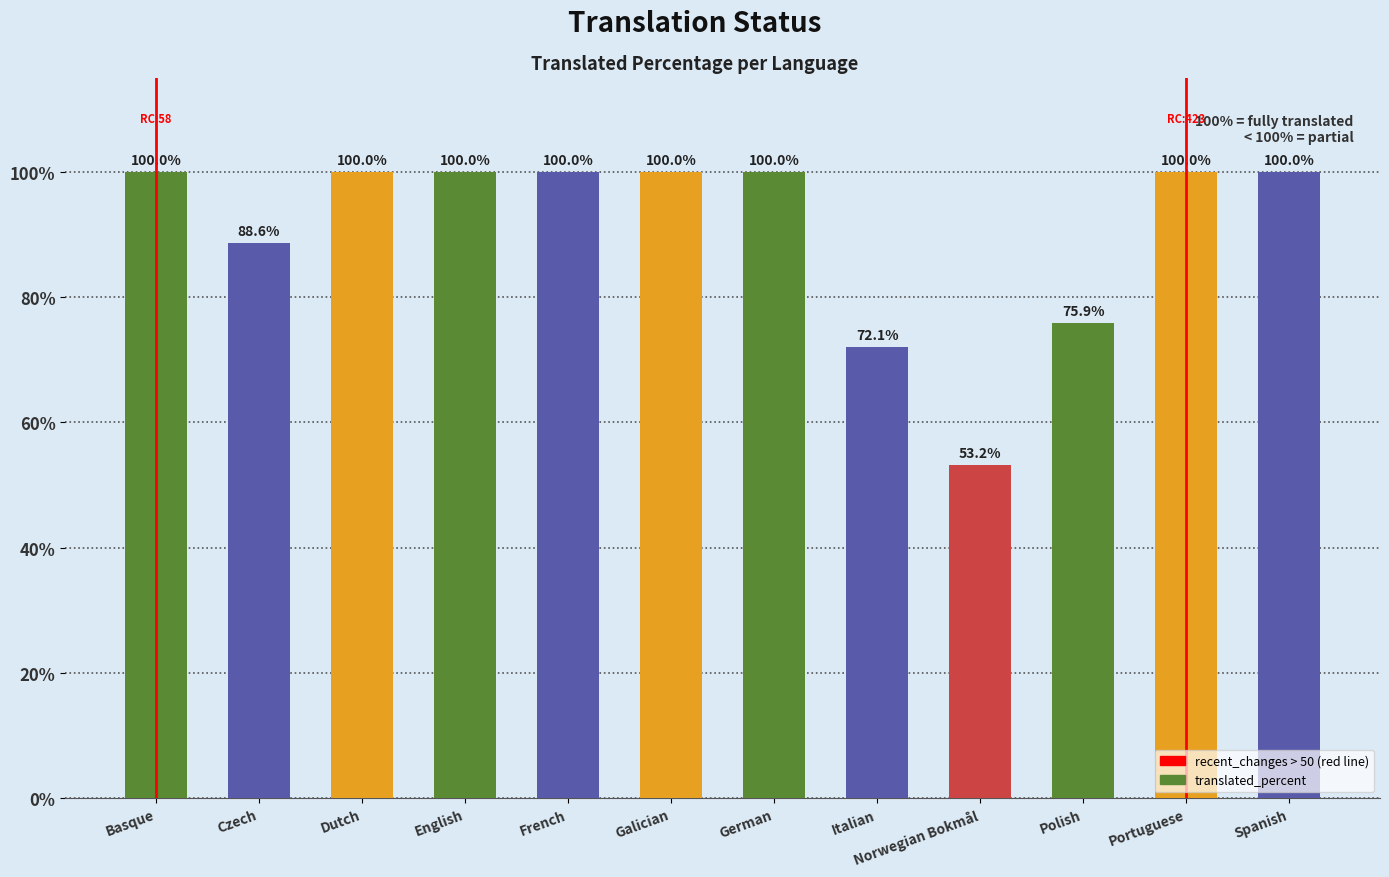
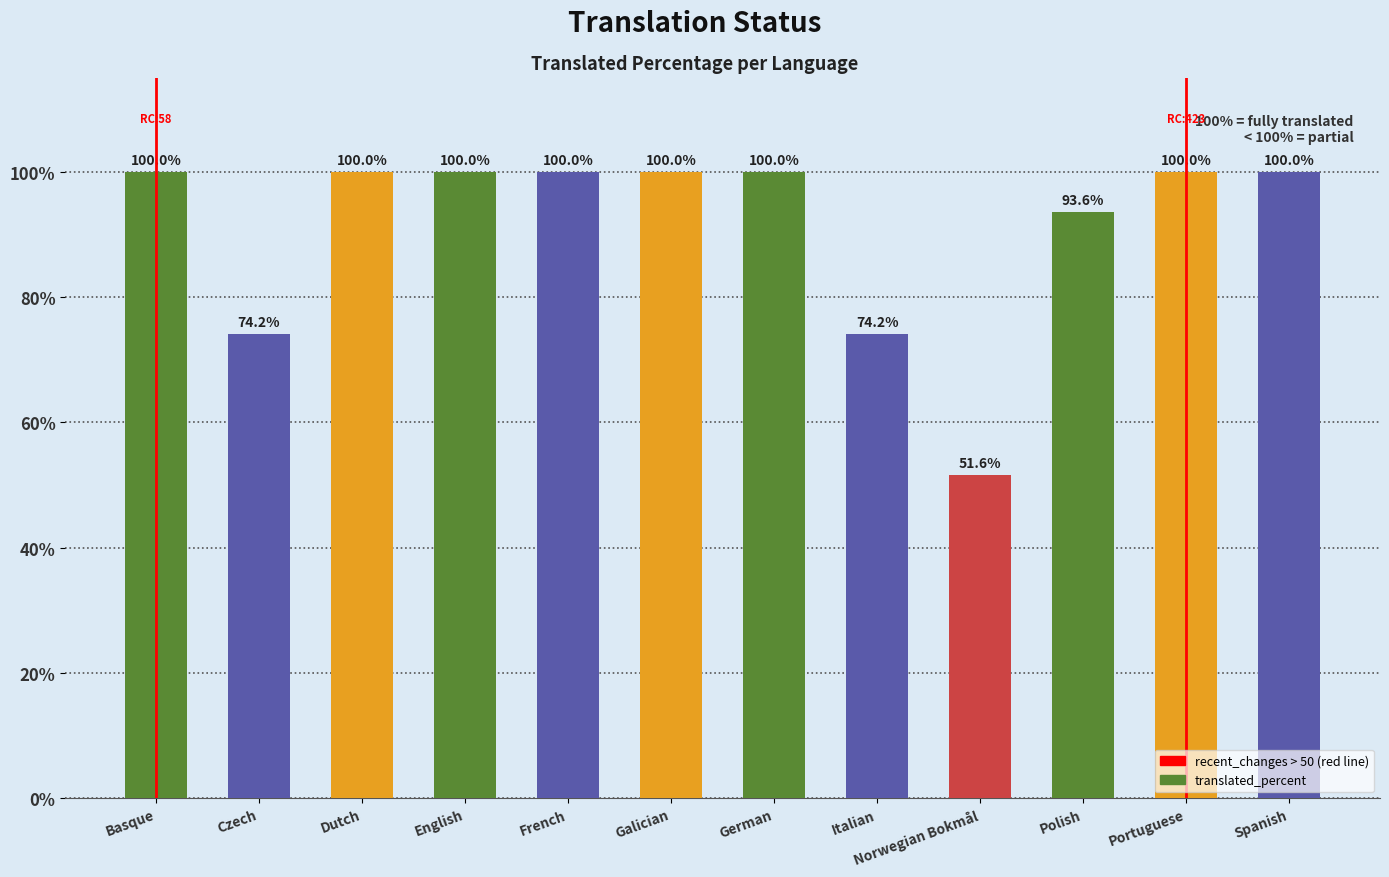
  {
    "Basque": "100.0%",
-   "Czech": "88.6%",
+   "Czech": "74.2%",
    "Dutch": "100.0%",
    "English": "100.0%",
    "French": "100.0%",
    "Galician": "100.0%",
    "German": "100.0%",
-   "Italian": "72.1%",
-   "Norwegian Bokmål": "53.2%",
-   "Polish": "75.9%",
+   "Italian": "74.2%",
+   "Norwegian Bokmål": "51.6%",
+   "Polish": "93.6%",
    "Portuguese": "100.0%",
    "Spanish": "100.0%"
  }
